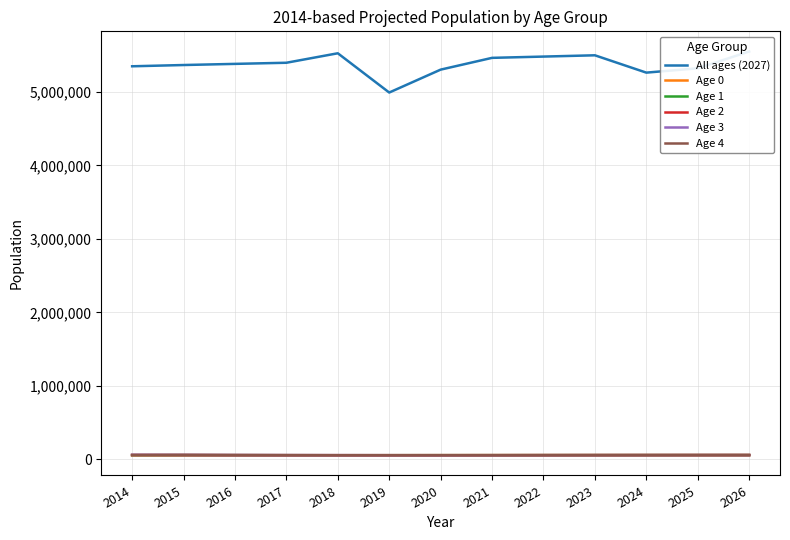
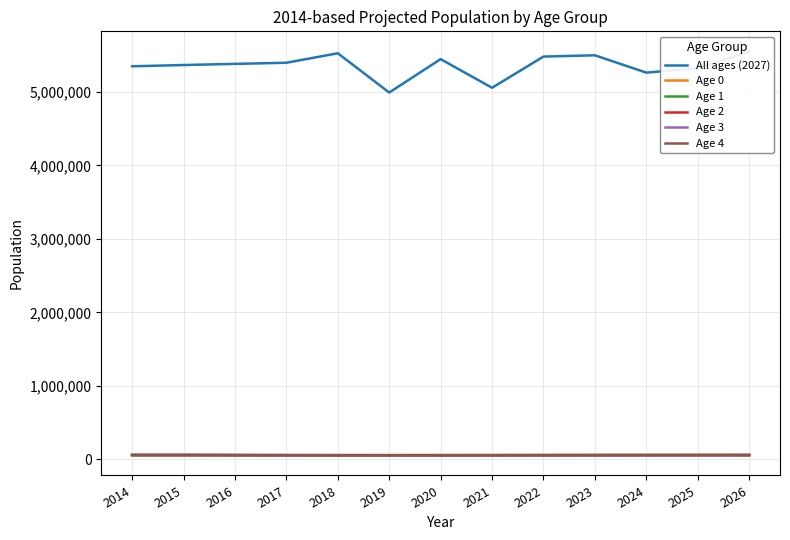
  {
    "All ages (2027)": {
      "2014": "5,300,000",
      "2015": "5,400,000",
      "2016": "5,400,000",
      "2017": "5,400,000",
      "2018": "5,500,000",
      "2019": "5,000,000",
-     "2020": "5,300,000",
-     "2021": "5,500,000",
+     "2020": "5,400,000",
+     "2021": "5,100,000",
      "2022": "5,500,000",
      "2023": "5,500,000",
      "2024": "5,300,000"
    },
    "Age 4": {
      "2014": "100,000",
      "2015": "100,000",
      "2016": "100,000",
      "2017": "100,000",
      "2018": "100,000",
      "2019": "100,000",
      "2020": "100,000",
      "2021": "100,000",
      "2022": "100,000",
      "2023": "100,000",
      "2024": "100,000",
      "2025": "100,000",
      "2026": "100,000"
    }
  }
